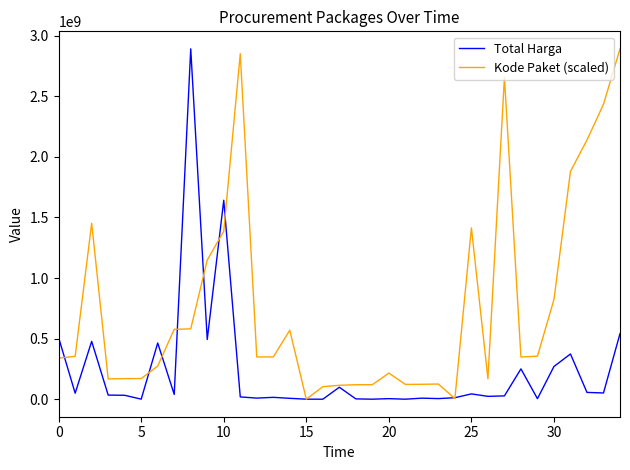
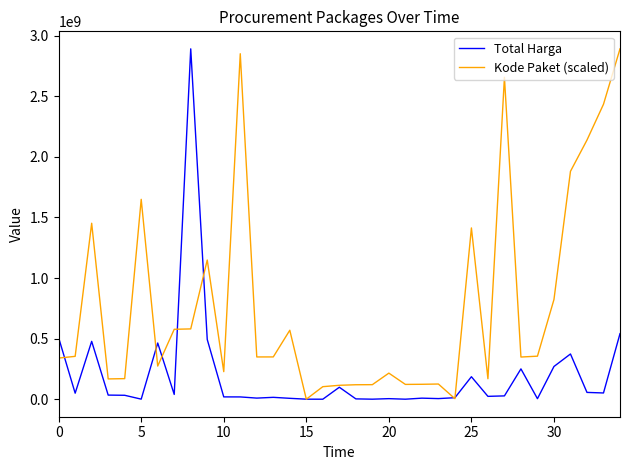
  {
    "Total Harga": {
      "0": 510000000,
      "5": 0,
-     "10": 1640000000,
+     "10": 20000000,
      "20": 0,
-     "25": 40000000,
+     "25": 190000000,
      "30": 270000000
    },
    "Kode Paket (scaled)": {
      "0": 340000000,
-     "5": 170000000,
-     "10": 1390000000,
+     "5": 1650000000,
+     "10": 230000000,
      "20": 220000000,
      "25": 1410000000,
      "30": 820000000
    }
  }
